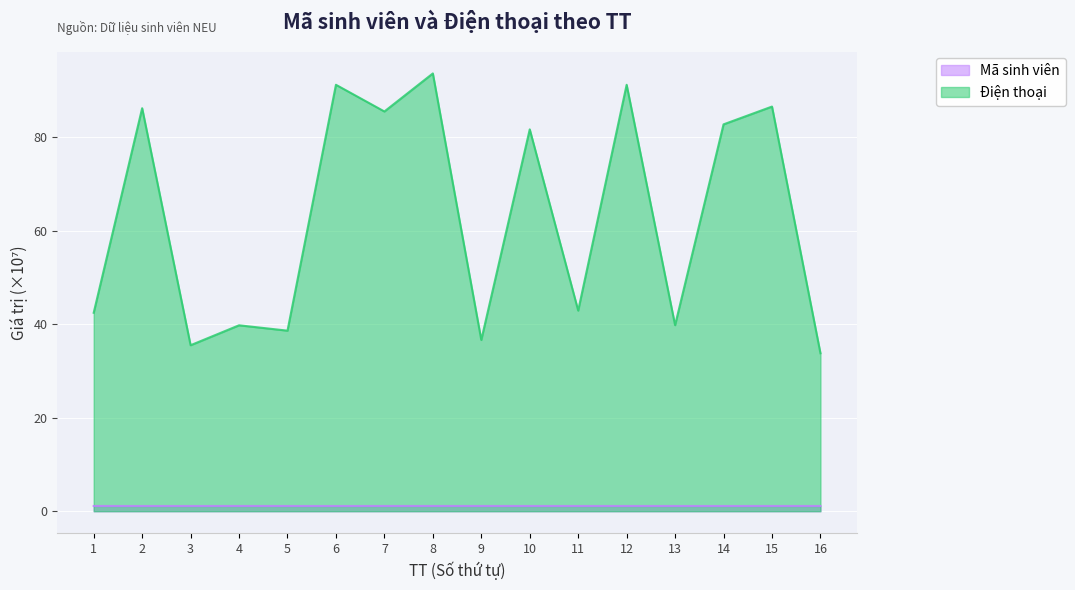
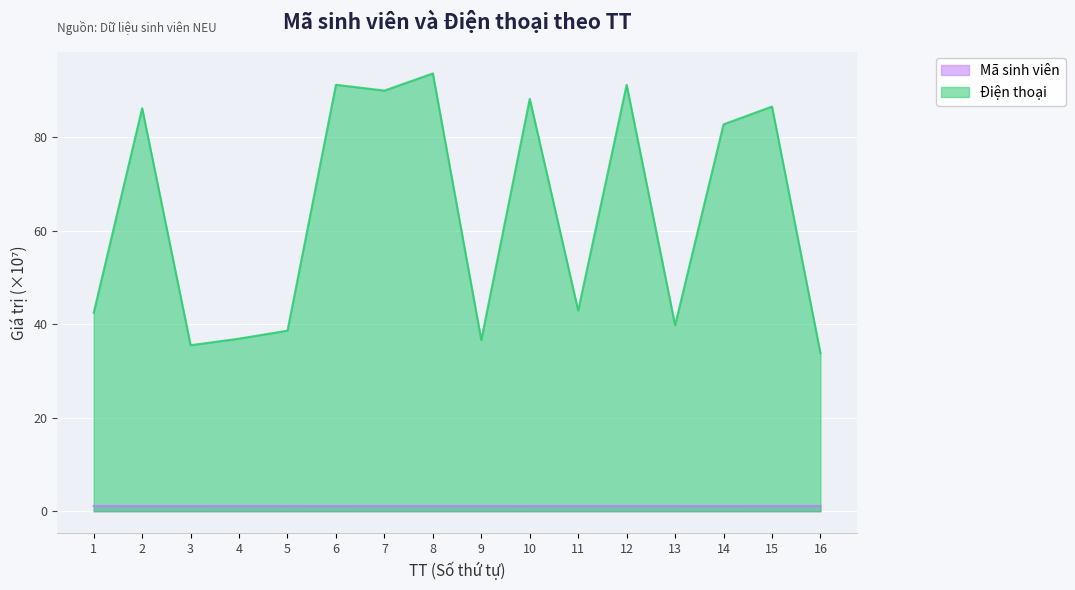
  {
    "Mã sinh viên": {
      "1": 1,
      "2": 1,
      "3": 1,
      "4": 1,
      "5": 1,
      "6": 1,
      "7": 1,
      "8": 1,
      "9": 1,
      "10": 1,
      "11": 1,
      "12": 1,
      "13": 1,
      "14": 1,
      "15": 1,
      "16": 1
    },
    "Điện thoại": {
      "1": 42,
      "2": 86,
      "3": 36,
-     "4": 40,
+     "4": 37,
      "5": 39,
      "6": 91,
-     "7": 86,
+     "7": 90,
      "8": 94,
      "9": 37,
-     "10": 82,
+     "10": 88,
      "11": 43,
      "12": 91,
      "13": 40,
      "14": 83,
      "15": 87,
      "16": 34
    }
  }
